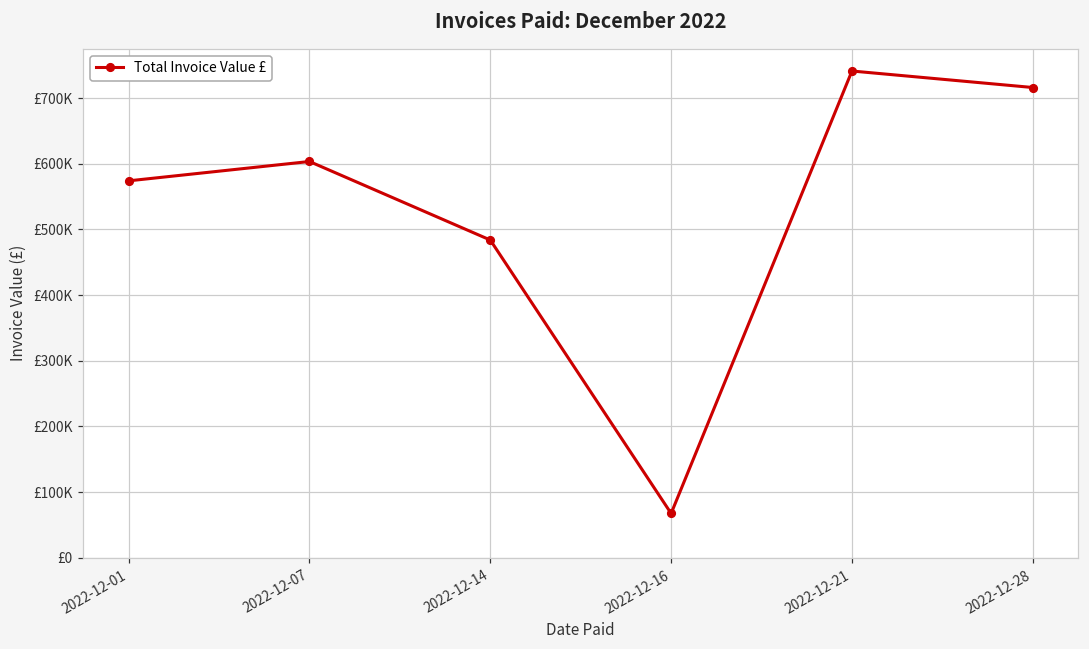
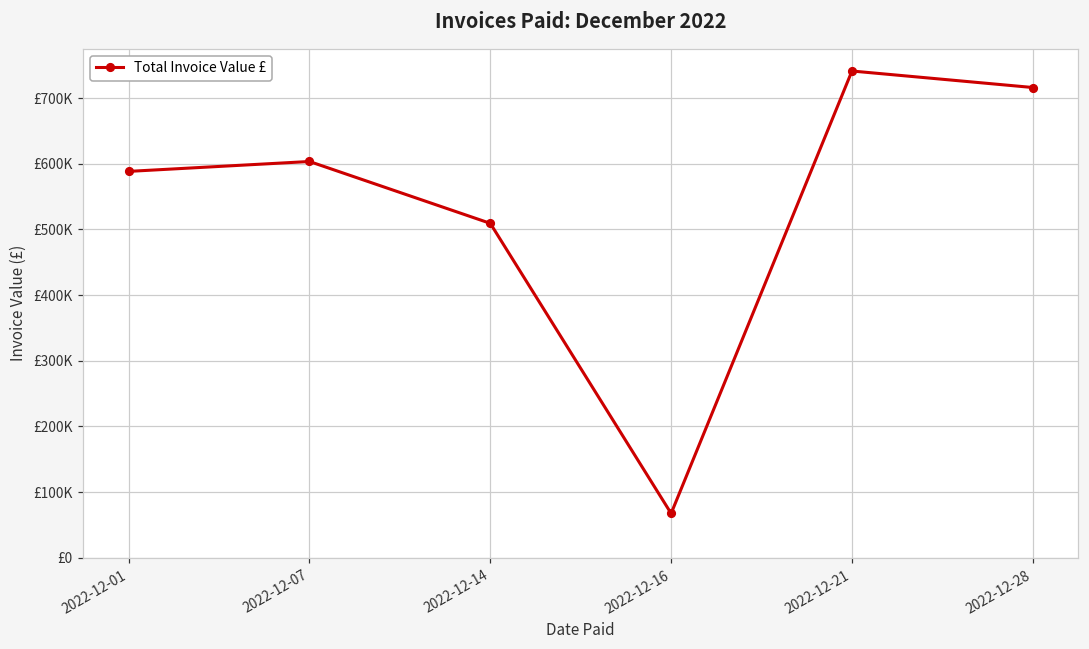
  {
-   "2022-12-01": "£570000",
+   "2022-12-01": "£590000",
    "2022-12-07": "£600000",
-   "2022-12-14": "£480000",
+   "2022-12-14": "£510000",
    "2022-12-16": "£70000",
    "2022-12-21": "£740000",
    "2022-12-28": "£720000"
  }
